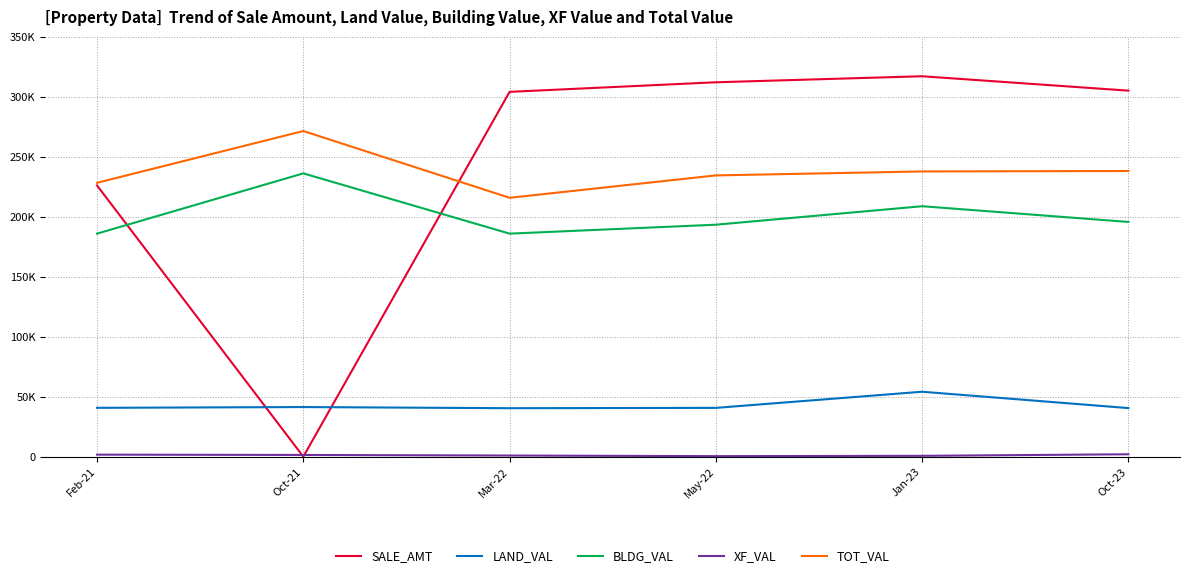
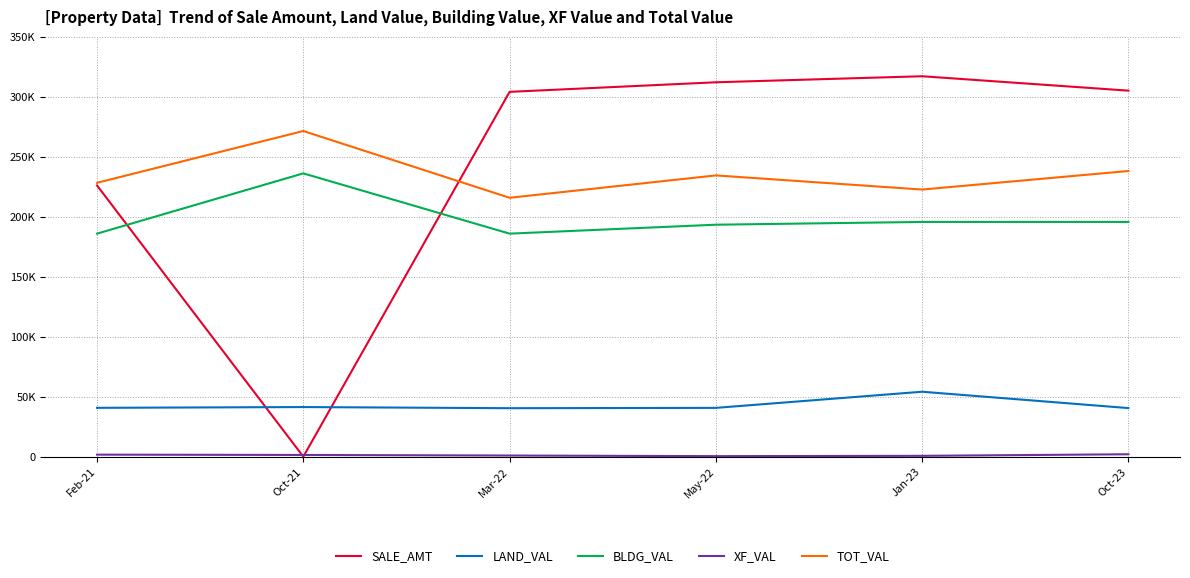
  {
    "SALE_AMT": {
      "Feb-21": 226000,
      "Mar-22": 304000,
      "May-22": 312000,
      "Jan-23": 317000,
      "Oct-23": 305000
    },
    "LAND_VAL": {
      "Feb-21": 41000,
      "Oct-21": 41000,
      "Mar-22": 40000,
      "May-22": 41000,
      "Jan-23": 54000,
      "Oct-23": 40000
    },
    "BLDG_VAL": {
      "Feb-21": 186000,
      "Oct-21": 236000,
      "Mar-22": 186000,
      "May-22": 193000,
-     "Jan-23": 209000,
+     "Jan-23": 196000,
      "Oct-23": 196000
    },
    "XF_VAL": {
      "Feb-21": 2000,
      "Mar-22": 1000,
      "May-22": 0,
      "Jan-23": 1000,
      "Oct-23": 2000
    },
    "TOT_VAL": {
      "Feb-21": 228000,
      "Oct-21": 271000,
      "Mar-22": 216000,
      "May-22": 234000,
-     "Jan-23": 238000,
+     "Jan-23": 223000,
      "Oct-23": 238000
    }
  }
